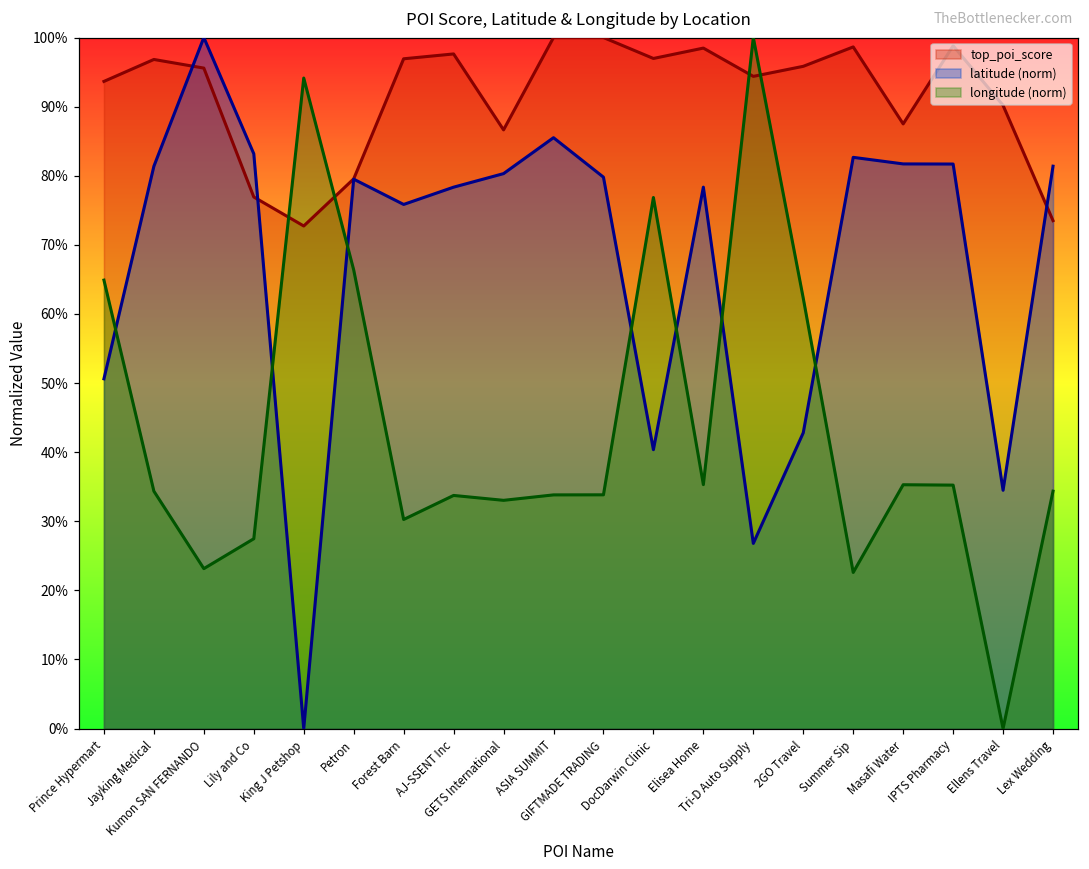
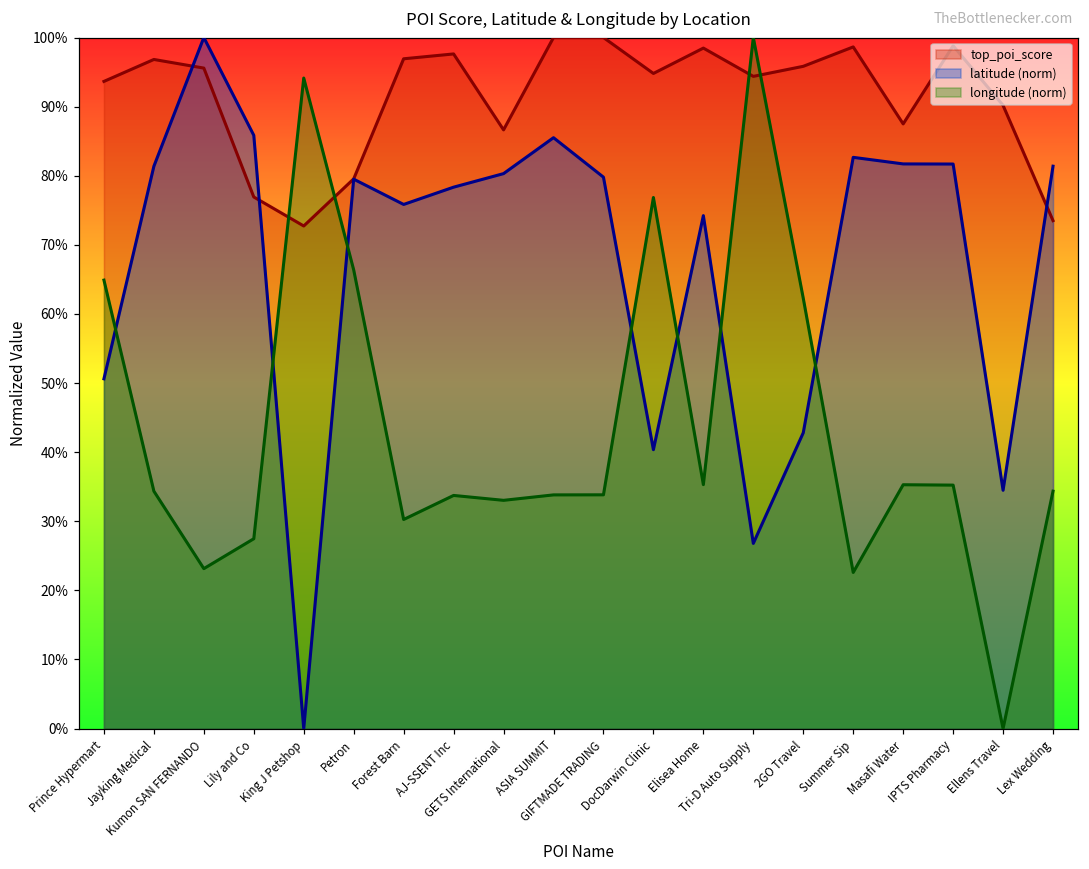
  {
    "top_poi_score": {
      "Prince Hypermart": "94%",
      "Jayking Medical": "97%",
      "Kumon SAN FERNANDO": "96%",
      "Lily and Co": "77%",
      "King J Petshop": "73%",
      "Forest Barn": "97%",
      "AJ-SSENT Inc": "98%",
      "GETS International": "87%",
      "ASIA SUMMIT": "100%",
      "GIFTMADE TRADING": "100%",
-     "DocDarwin Clinic": "97%",
+     "DocDarwin Clinic": "95%",
      "Elisea Home": "98%",
      "Tri-D Auto Supply": "94%",
      "2GO Travel": "96%",
      "Summer Sip": "99%",
      "Masafi Water": "88%",
      "Ellens Travel": "90%",
      "Lex Wedding": "74%"
    },
    "latitude (norm)": {
      "Prince Hypermart": "51%",
      "Jayking Medical": "81%",
      "Kumon SAN FERNANDO": "100%",
-     "Lily and Co": "83%",
+     "Lily and Co": "86%",
      "King J Petshop": "0%",
      "Forest Barn": "76%",
      "AJ-SSENT Inc": "78%",
      "GETS International": "80%",
      "ASIA SUMMIT": "86%",
      "GIFTMADE TRADING": "80%",
      "DocDarwin Clinic": "40%",
-     "Elisea Home": "78%",
+     "Elisea Home": "74%",
      "Tri-D Auto Supply": "27%",
      "2GO Travel": "43%",
      "Summer Sip": "83%",
      "Masafi Water": "82%",
      "IPTS Pharmacy": "82%",
      "Ellens Travel": "34%",
      "Lex Wedding": "81%"
    },
    "longitude (norm)": {
      "Prince Hypermart": "65%",
      "Jayking Medical": "34%",
      "Kumon SAN FERNANDO": "23%",
      "Lily and Co": "27%",
      "King J Petshop": "94%",
      "Petron": "66%",
      "Forest Barn": "30%",
      "AJ-SSENT Inc": "34%",
      "GETS International": "33%",
      "ASIA SUMMIT": "34%",
      "GIFTMADE TRADING": "34%",
      "DocDarwin Clinic": "77%",
      "Elisea Home": "35%",
      "Tri-D Auto Supply": "100%",
      "2GO Travel": "62%",
      "Summer Sip": "23%",
      "Masafi Water": "35%",
      "IPTS Pharmacy": "35%",
      "Ellens Travel": "0%",
      "Lex Wedding": "34%"
    }
  }
